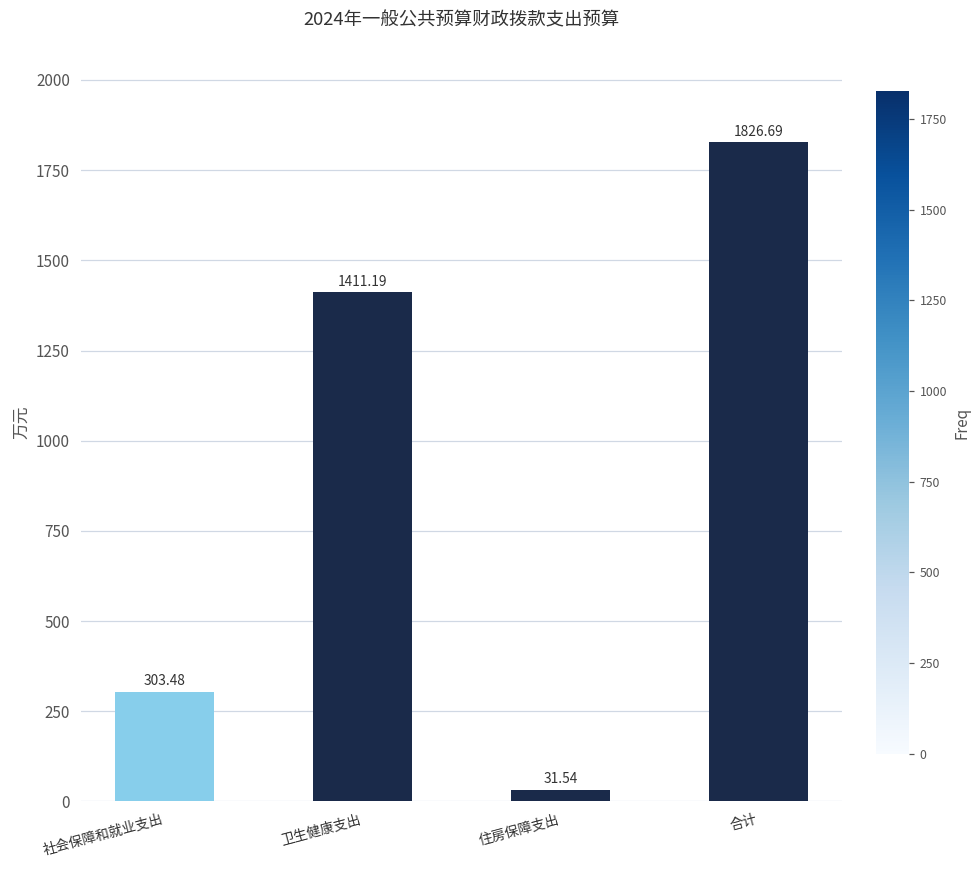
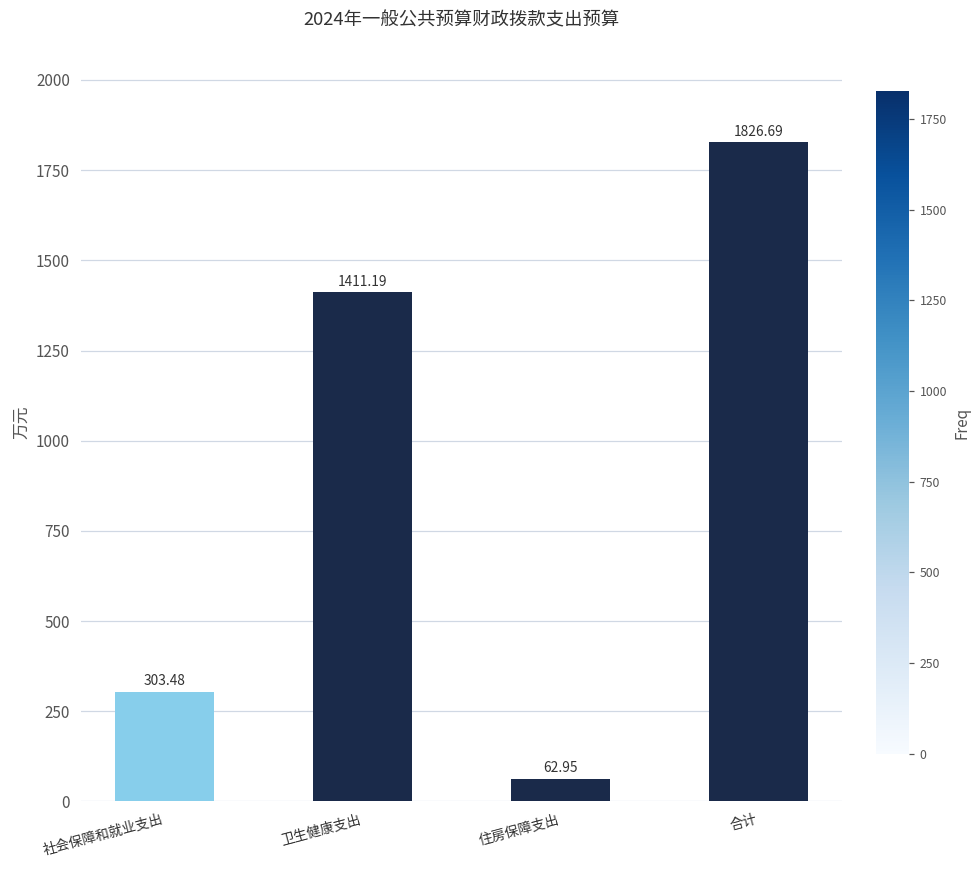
  {
    "社会保障和就业支出": 303.48,
    "卫生健康支出": 1411.19,
-   "住房保障支出": 31.54,
+   "住房保障支出": 62.95,
    "合计": 1826.69
  }
